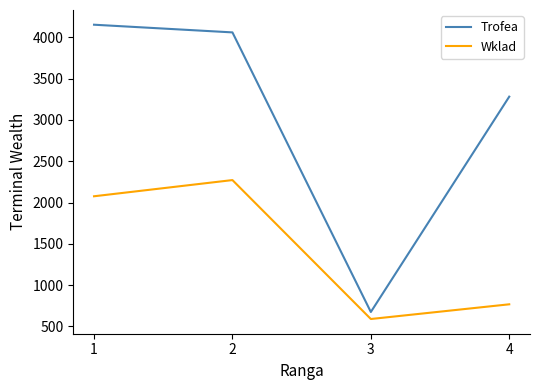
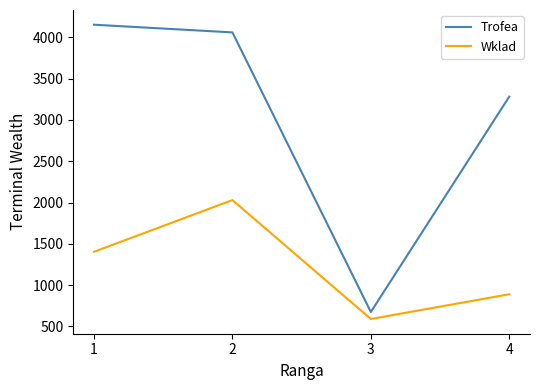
  {
    "Trofea": {
      "1": 4200,
      "2": 4100,
      "3": 700,
      "4": 3300
    },
    "Wklad": {
-     "1": 2100,
-     "2": 2300,
+     "1": 1400,
+     "2": 2000,
      "3": 600,
-     "4": 800
+     "4": 900
    }
  }
